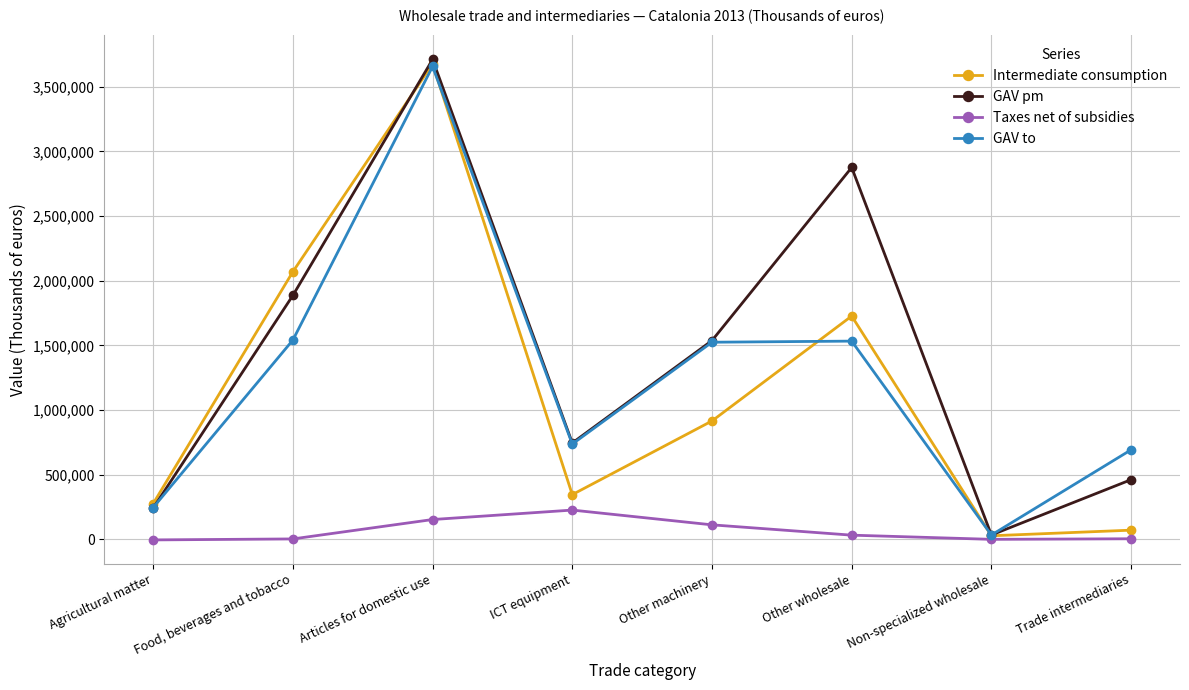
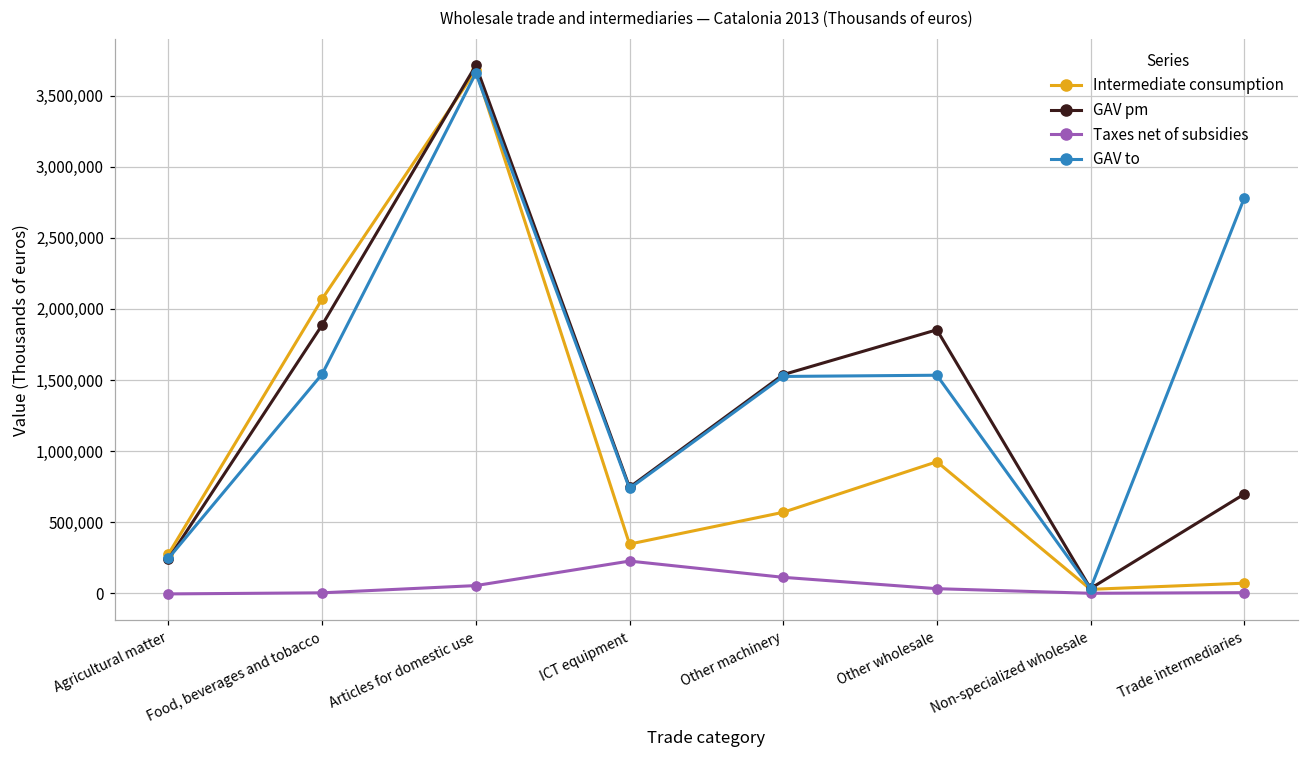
  {
    "Intermediate consumption": {
      "Agricultural matter": "280,000",
      "Food, beverages and tobacco": "2,070,000",
      "Articles for domestic use": "3,680,000",
      "ICT equipment": "350,000",
-     "Other machinery": "920,000",
-     "Other wholesale": "1,730,000",
+     "Other machinery": "570,000",
+     "Other wholesale": "930,000",
      "Trade intermediaries": "70,000"
    },
    "GAV pm": {
      "Food, beverages and tobacco": "1,890,000",
      "Articles for domestic use": "3,710,000",
-     "Other wholesale": "2,880,000",
-     "Trade intermediaries": "460,000"
+     "Other wholesale": "1,850,000",
+     "Trade intermediaries": "700,000"
    },
    "Taxes net of subsidies": {
      "Agricultural matter": "0",
      "Food, beverages and tobacco": "0",
-     "Articles for domestic use": "150,000",
+     "Articles for domestic use": "50,000",
      "ICT equipment": "230,000",
      "Other machinery": "110,000",
      "Other wholesale": "30,000",
      "Non-specialized wholesale": "0",
      "Trade intermediaries": "0"
    },
    "GAV to": {
      "Food, beverages and tobacco": "1,540,000",
      "Articles for domestic use": "3,660,000",
      "Other wholesale": "1,530,000",
-     "Trade intermediaries": "690,000"
+     "Trade intermediaries": "2,780,000"
    }
  }
